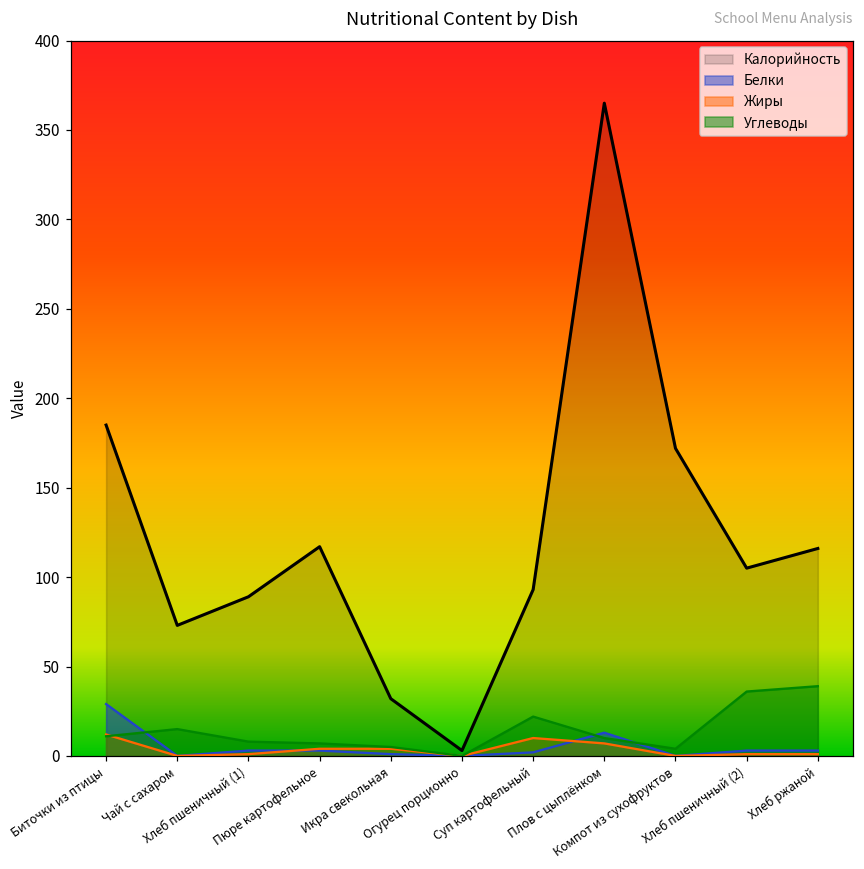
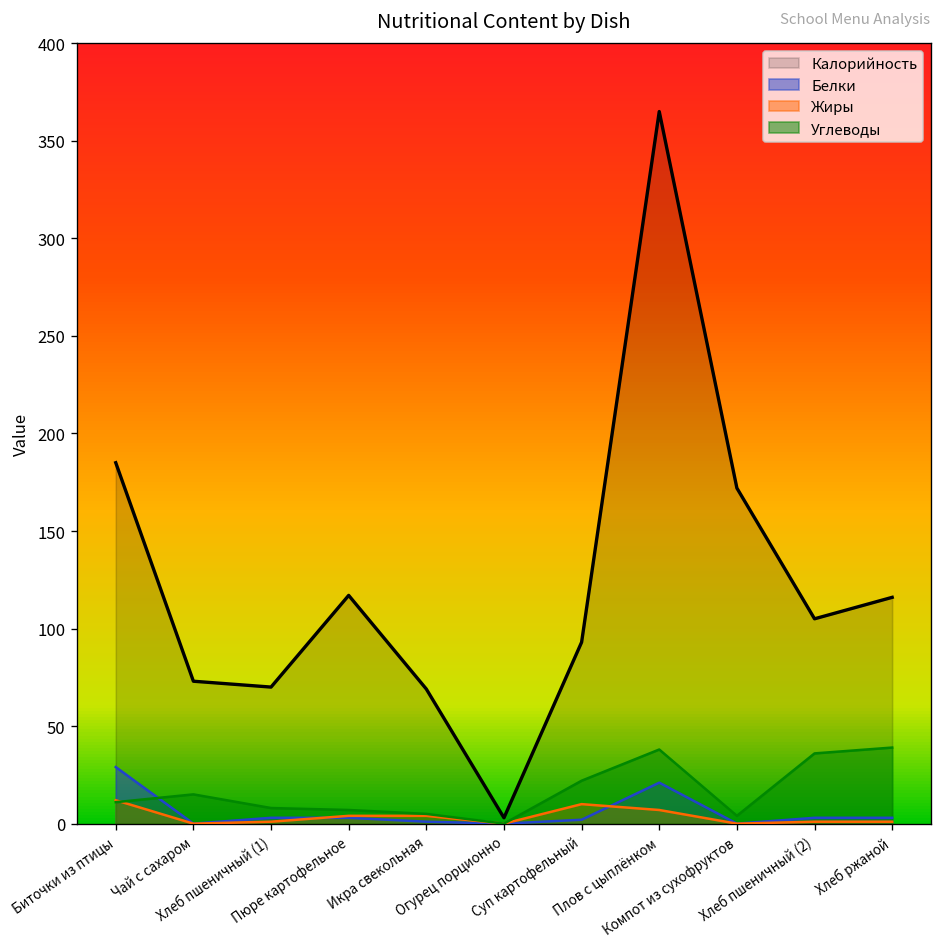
  {
    "Калорийность": {
      "Биточки из птицы": 185,
      "Чай с сахаром": 73,
-     "Хлеб пшеничный (1)": 89,
+     "Хлеб пшеничный (1)": 70,
      "Пюре картофельное": 117,
-     "Икра свекольная": 32,
+     "Икра свекольная": 69,
      "Огурец порционно": 3,
      "Суп картофельный": 93,
      "Плов с цыплёнком": 365,
      "Компот из сухофруктов": 172,
      "Хлеб пшеничный (2)": 105,
      "Хлеб ржаной": 116
    },
    "Белки": {
      "Биточки из птицы": 29,
      "Хлеб пшеничный (1)": 3,
      "Икра свекольная": 1,
      "Суп картофельный": 2,
-     "Плов с цыплёнком": 13,
+     "Плов с цыплёнком": 21,
      "Хлеб пшеничный (2)": 3,
      "Хлеб ржаной": 3
    },
    "Жиры": {
      "Хлеб пшеничный (1)": 1,
      "Суп картофельный": 10,
      "Плов с цыплёнком": 7,
      "Хлеб пшеничный (2)": 1,
      "Хлеб ржаной": 1
    },
    "Углеводы": {
      "Чай с сахаром": 15,
      "Хлеб пшеничный (1)": 8,
      "Пюре картофельное": 7,
      "Суп картофельный": 22,
-     "Плов с цыплёнком": 10,
+     "Плов с цыплёнком": 38,
      "Компот из сухофруктов": 4,
      "Хлеб пшеничный (2)": 36,
      "Хлеб ржаной": 39
    }
  }
